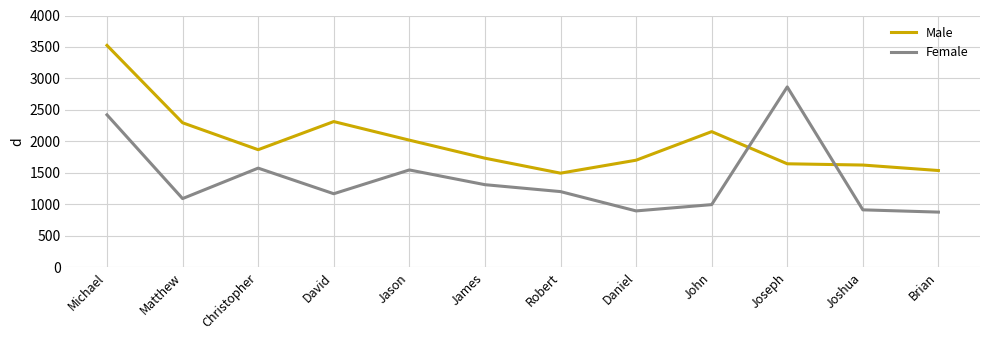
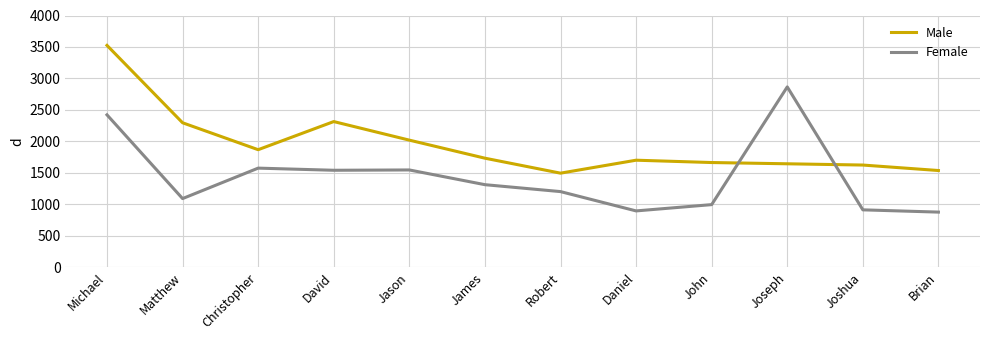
  {
    "Male": {
      "Michael": 3500,
      "Matthew": 2300,
      "Christopher": 1900,
      "David": 2300,
      "Jason": 2000,
      "James": 1700,
      "Robert": 1500,
      "Daniel": 1700,
-     "John": 2200,
+     "John": 1700,
      "Joseph": 1600,
      "Joshua": 1600,
      "Brian": 1500
    },
    "Female": {
      "Michael": 2400,
      "Matthew": 1100,
      "Christopher": 1600,
-     "David": 1200,
+     "David": 1500,
      "Jason": 1500,
      "James": 1300,
      "Robert": 1200,
      "Daniel": 900,
      "John": 1000,
      "Joseph": 2900,
      "Joshua": 900,
      "Brian": 900
    }
  }
